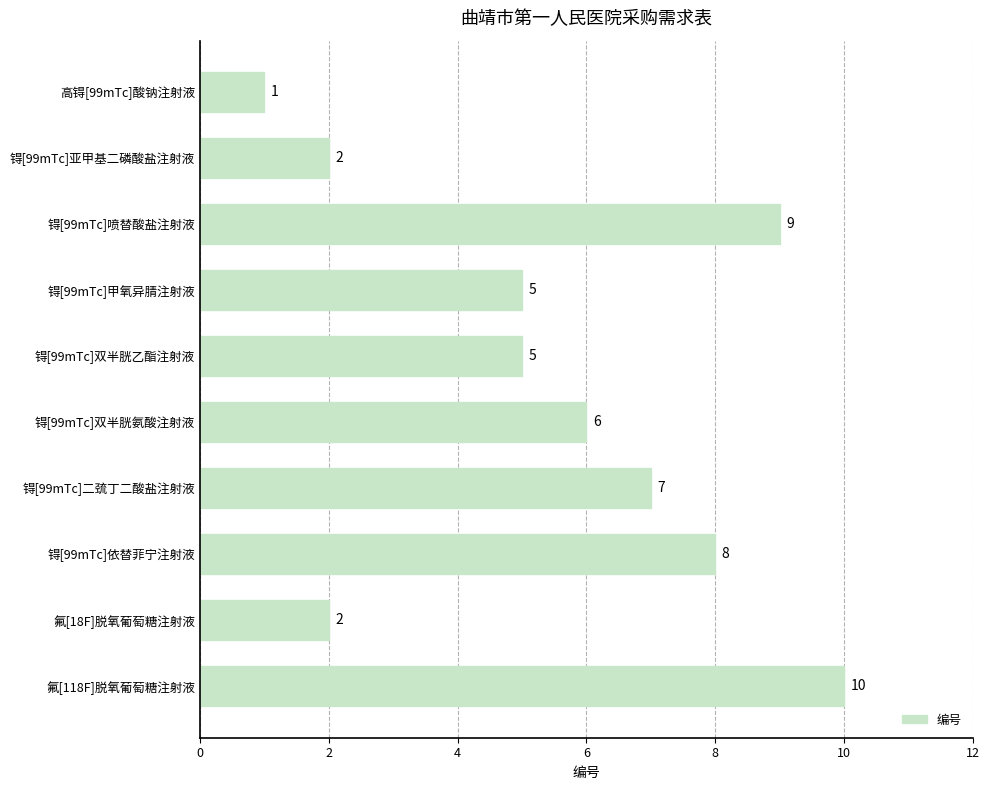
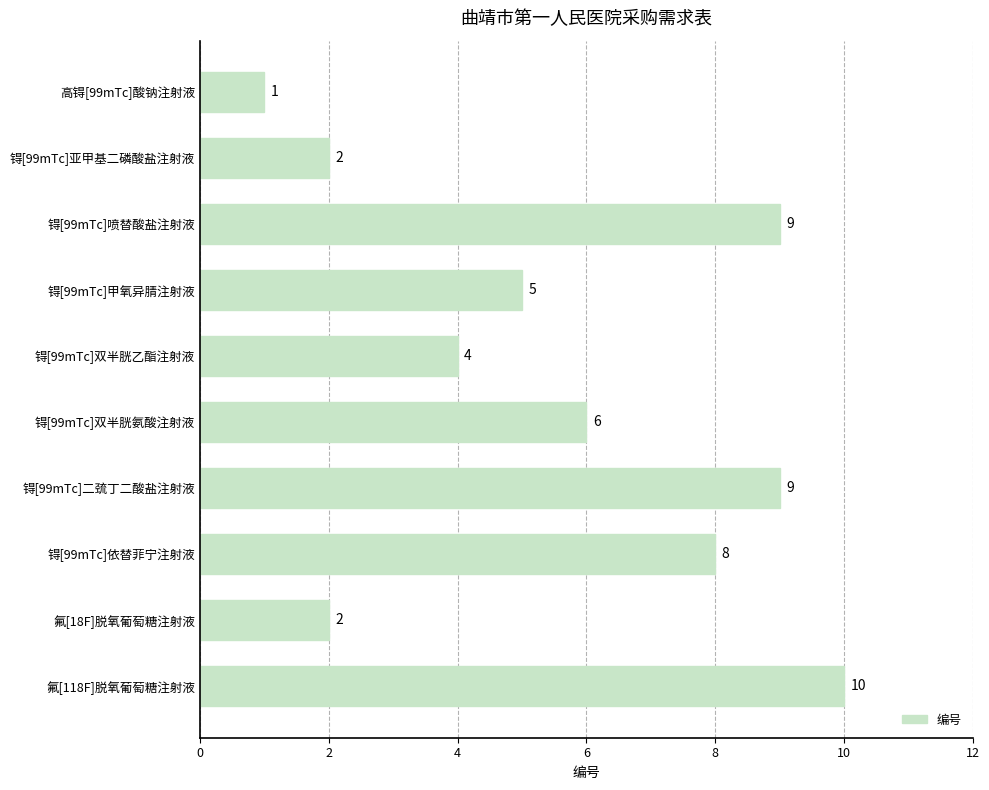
  {
    "高锝[99mTc]酸钠注射液": 1,
    "锝[99mTc]亚甲基二磷酸盐注射液": 2,
    "锝[99mTc]喷替酸盐注射液": 9,
    "锝[99mTc]甲氧异腈注射液": 5,
-   "锝[99mTc]双半胱乙酯注射液": 5,
+   "锝[99mTc]双半胱乙酯注射液": 4,
    "锝[99mTc]双半胱氨酸注射液": 6,
-   "锝[99mTc]二巯丁二酸盐注射液": 7,
+   "锝[99mTc]二巯丁二酸盐注射液": 9,
    "锝[99mTc]依替菲宁注射液": 8,
    "氟[18F]脱氧葡萄糖注射液": 2,
    "氟[118F]脱氧葡萄糖注射液": 10
  }
